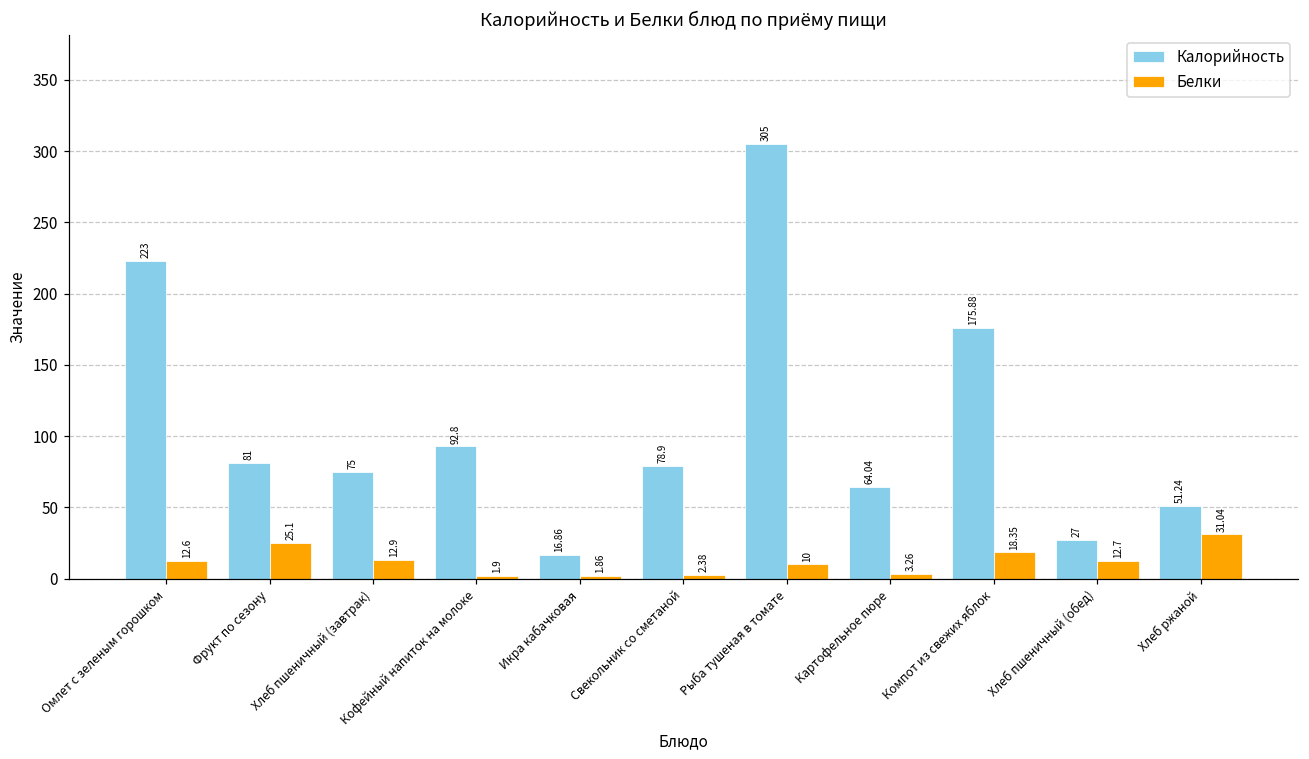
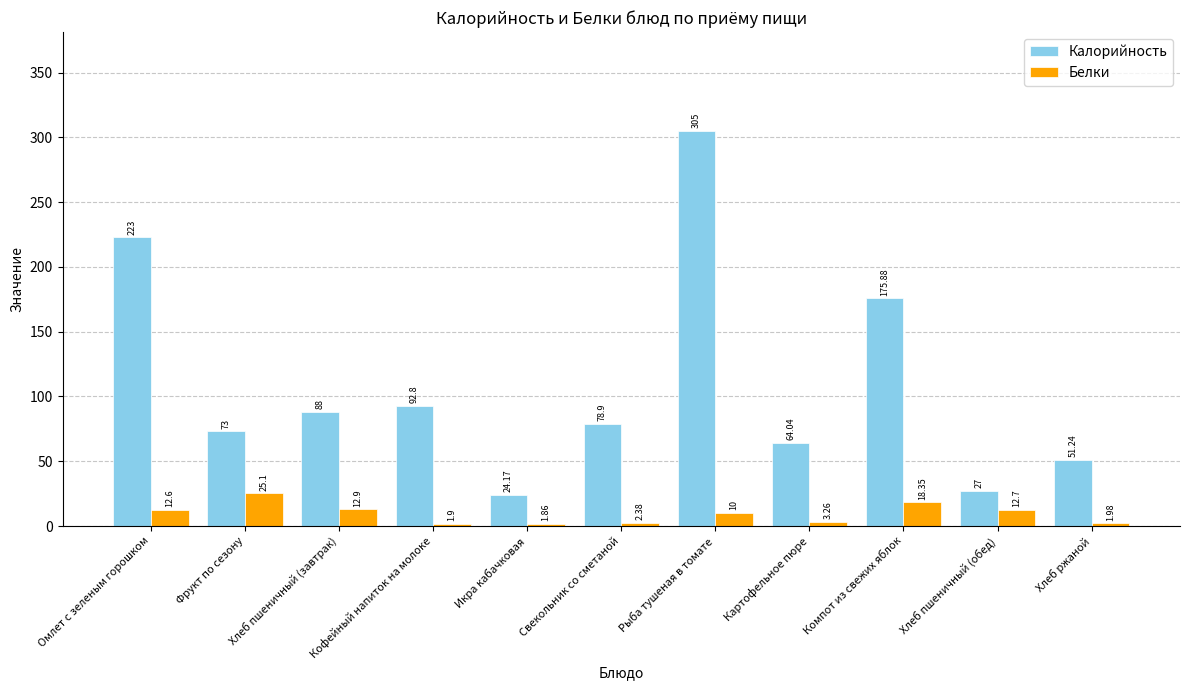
  {
    "Калорийность": {
      "Омлет с зеленым горошком": 223,
-     "Фрукт по сезону": 81,
-     "Хлеб пшеничный (завтрак)": 75,
+     "Фрукт по сезону": 73,
+     "Хлеб пшеничный (завтрак)": 88,
      "Кофейный напиток на молоке": 92.8,
-     "Икра кабачковая": 16.86,
+     "Икра кабачковая": 24.17,
      "Свекольник со сметаной": 78.9,
      "Рыба тушеная в томате": 305,
      "Картофельное пюре": 64.04,
      "Компот из свежих яблок": 175.88,
      "Хлеб пшеничный (обед)": 27,
      "Хлеб ржаной": 51.24
    },
    "Белки": {
      "Омлет с зеленым горошком": 12.6,
      "Фрукт по сезону": 25.1,
      "Хлеб пшеничный (завтрак)": 12.9,
      "Кофейный напиток на молоке": 1.9,
      "Икра кабачковая": 1.86,
      "Свекольник со сметаной": 2.38,
      "Рыба тушеная в томате": 10,
      "Картофельное пюре": 3.26,
      "Компот из свежих яблок": 18.35,
      "Хлеб пшеничный (обед)": 12.7,
-     "Хлеб ржаной": 31.04
+     "Хлеб ржаной": 1.98
    }
  }
